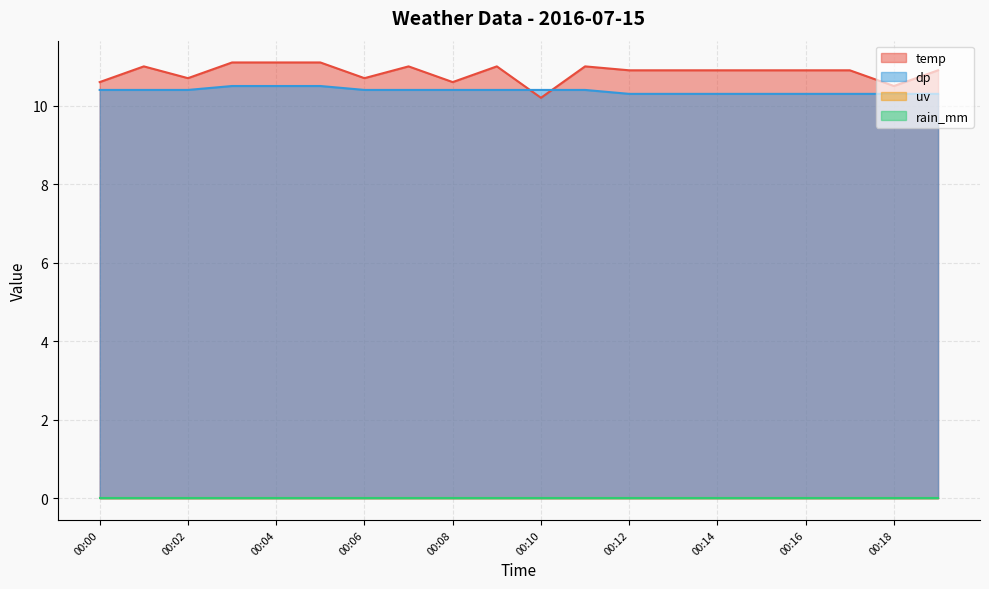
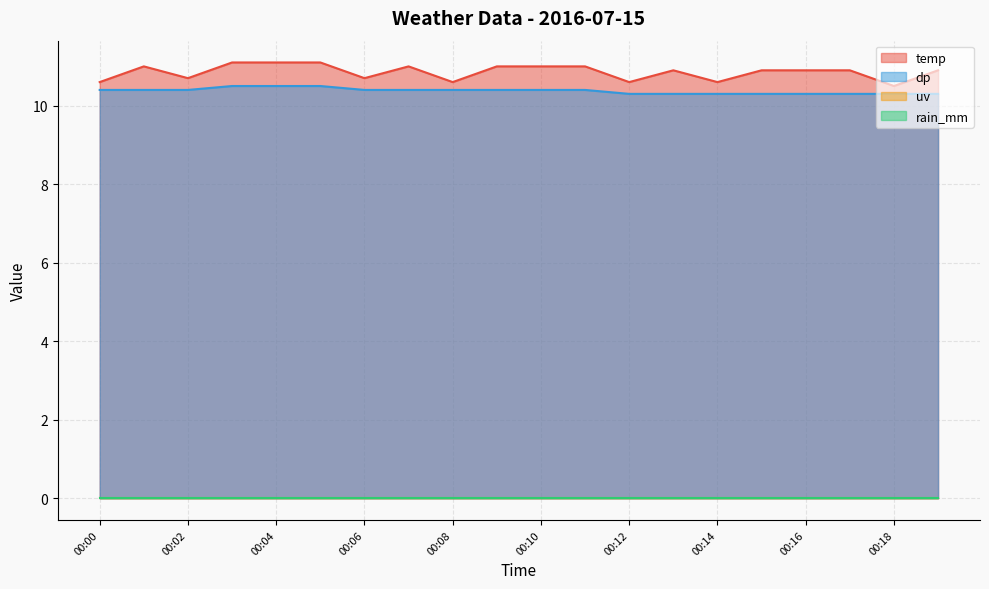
  {
    "temp": {
      "00:00": 10.6,
      "00:02": 10.7,
      "00:04": 11.1,
      "00:06": 10.7,
      "00:08": 10.6,
-     "00:10": 10.2,
-     "00:12": 10.9,
-     "00:14": 10.9,
+     "00:10": 11.0,
+     "00:12": 10.6,
+     "00:14": 10.6,
      "00:16": 10.9
    },
    "dp": {
      "00:00": 10.4,
      "00:02": 10.4,
      "00:04": 10.5,
      "00:06": 10.4,
      "00:08": 10.4,
      "00:10": 10.4,
      "00:12": 10.3,
      "00:14": 10.3,
      "00:16": 10.3
    },
    "rain_mm": {
      "00:00": 0.0,
      "00:02": 0.0,
      "00:04": 0.0,
      "00:06": 0.0,
      "00:08": 0.0,
      "00:10": 0.0,
      "00:12": 0.0,
      "00:14": 0.0,
      "00:16": 0.0,
      "00:18": 0.0
    }
  }
